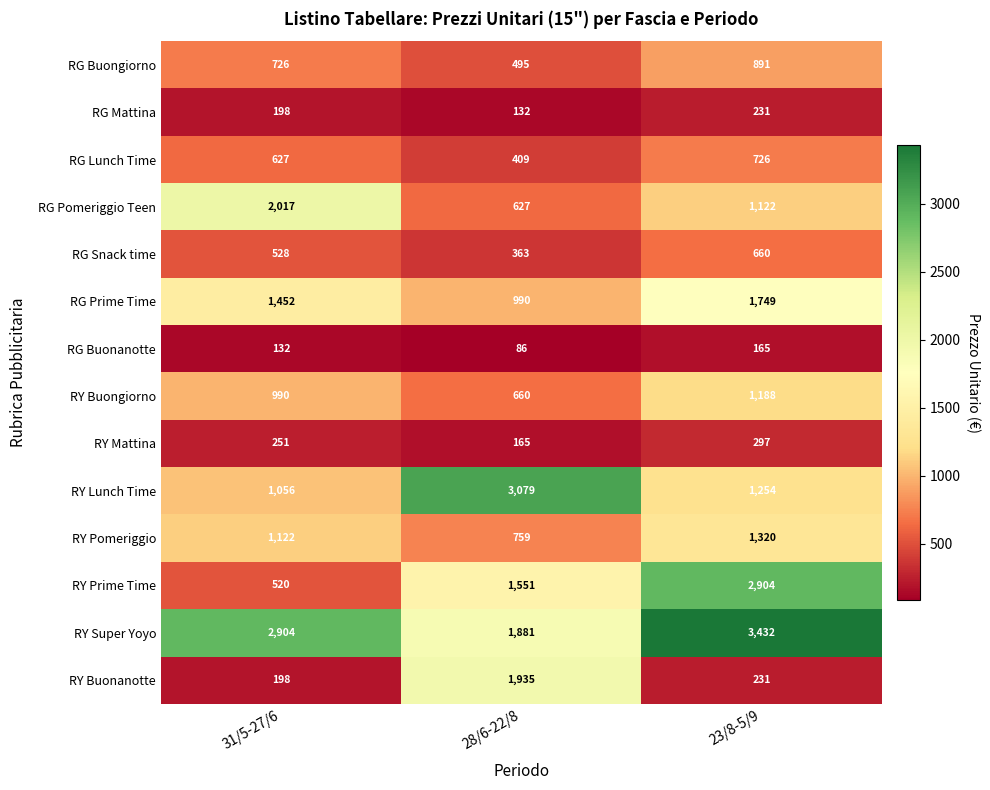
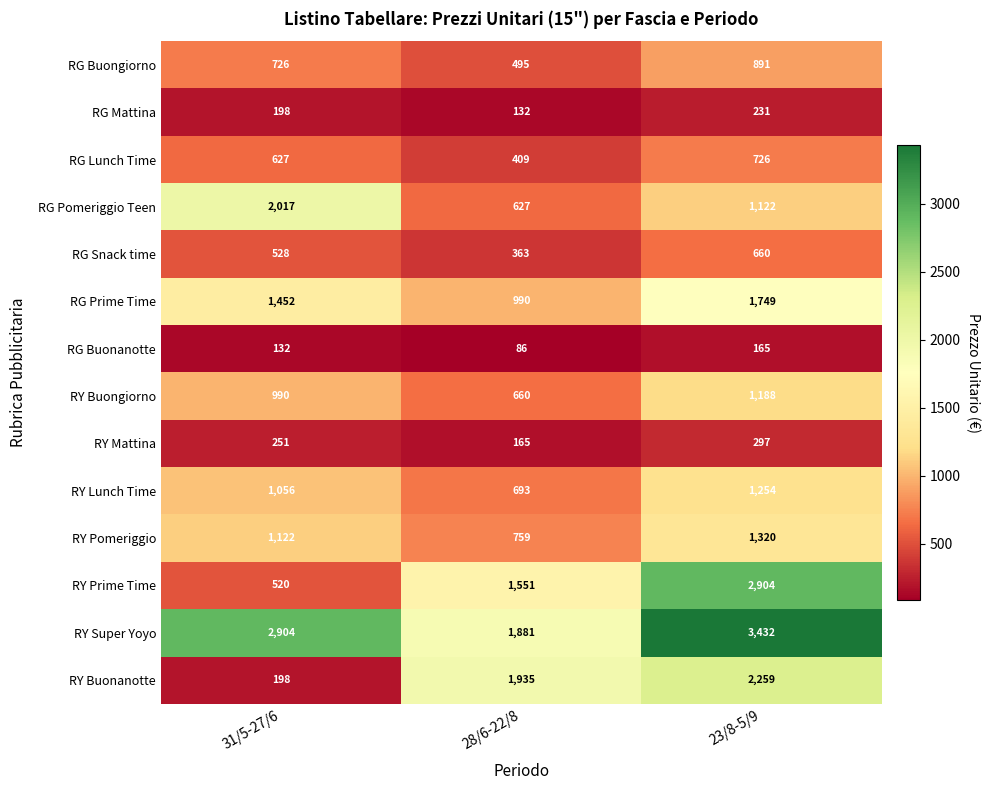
  {
    "RG Buongiorno": {
      "31/5-27/6": "726",
      "28/6-22/8": "495",
      "23/8-5/9": "891"
    },
    "RG Mattina": {
      "31/5-27/6": "198",
      "28/6-22/8": "132",
      "23/8-5/9": "231"
    },
    "RG Lunch Time": {
      "31/5-27/6": "627",
      "28/6-22/8": "409",
      "23/8-5/9": "726"
    },
    "RG Pomeriggio Teen": {
      "31/5-27/6": "2,017",
      "28/6-22/8": "627",
      "23/8-5/9": "1,122"
    },
    "RG Snack time": {
      "31/5-27/6": "528",
      "28/6-22/8": "363",
      "23/8-5/9": "660"
    },
    "RG Prime Time": {
      "31/5-27/6": "1,452",
      "28/6-22/8": "990",
      "23/8-5/9": "1,749"
    },
    "RG Buonanotte": {
      "31/5-27/6": "132",
      "28/6-22/8": "86",
      "23/8-5/9": "165"
    },
    "RY Buongiorno": {
      "31/5-27/6": "990",
      "28/6-22/8": "660",
      "23/8-5/9": "1,188"
    },
    "RY Mattina": {
      "31/5-27/6": "251",
      "28/6-22/8": "165",
      "23/8-5/9": "297"
    },
    "RY Lunch Time": {
      "31/5-27/6": "1,056",
-     "28/6-22/8": "3,079",
+     "28/6-22/8": "693",
      "23/8-5/9": "1,254"
    },
    "RY Pomeriggio": {
      "31/5-27/6": "1,122",
      "28/6-22/8": "759",
      "23/8-5/9": "1,320"
    },
    "RY Prime Time": {
      "31/5-27/6": "520",
      "28/6-22/8": "1,551",
      "23/8-5/9": "2,904"
    },
    "RY Super Yoyo": {
      "31/5-27/6": "2,904",
      "28/6-22/8": "1,881",
      "23/8-5/9": "3,432"
    },
    "RY Buonanotte": {
      "31/5-27/6": "198",
      "28/6-22/8": "1,935",
-     "23/8-5/9": "231"
+     "23/8-5/9": "2,259"
    }
  }
